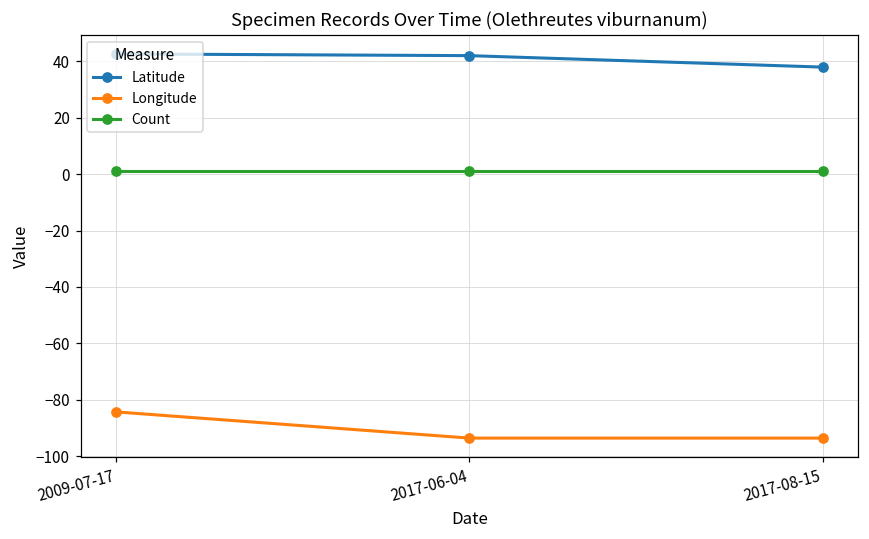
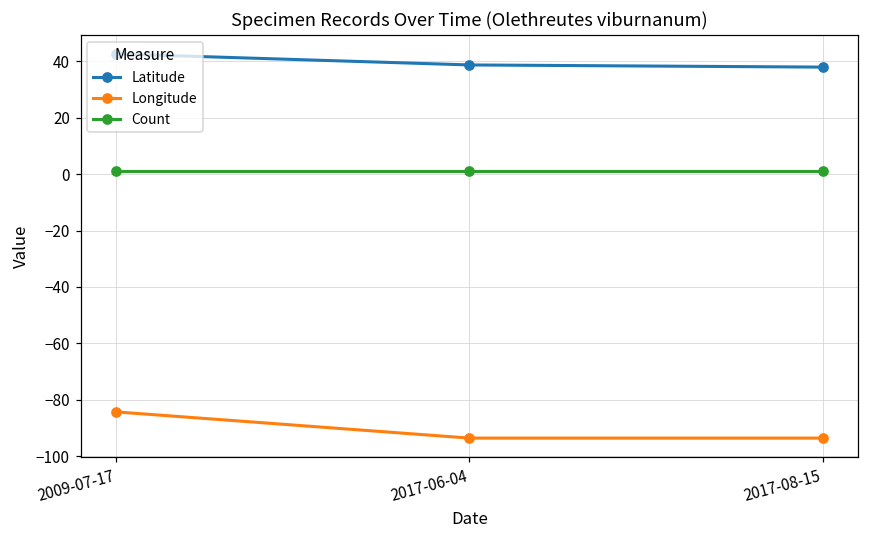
  {
    "Latitude": {
-     "2017-06-04": 42,
+     "2017-06-04": 39,
      "2017-08-15": 38
    },
    "Longitude": {
      "2009-07-17": -84,
      "2017-06-04": -94,
      "2017-08-15": -94
    },
    "Count": {
      "2009-07-17": 1,
      "2017-06-04": 1,
      "2017-08-15": 1
    }
  }
